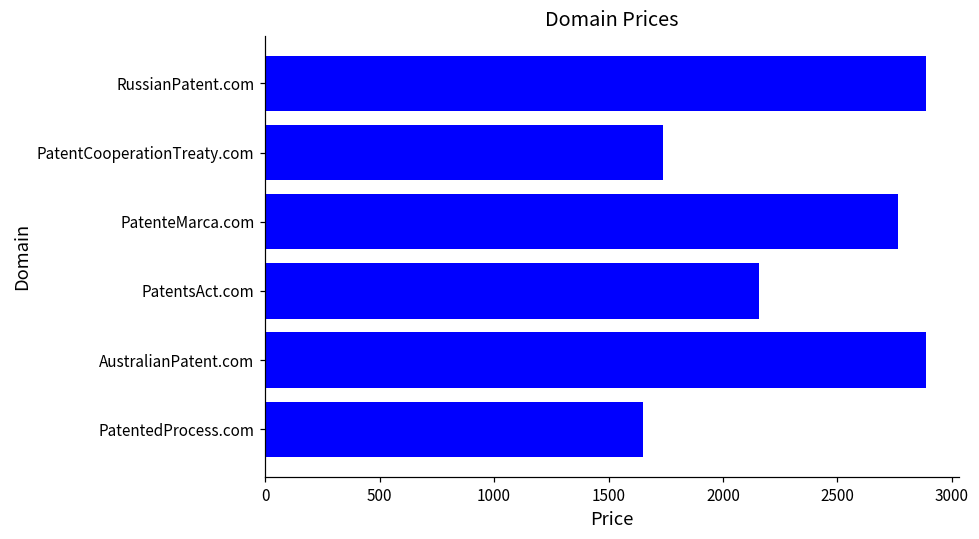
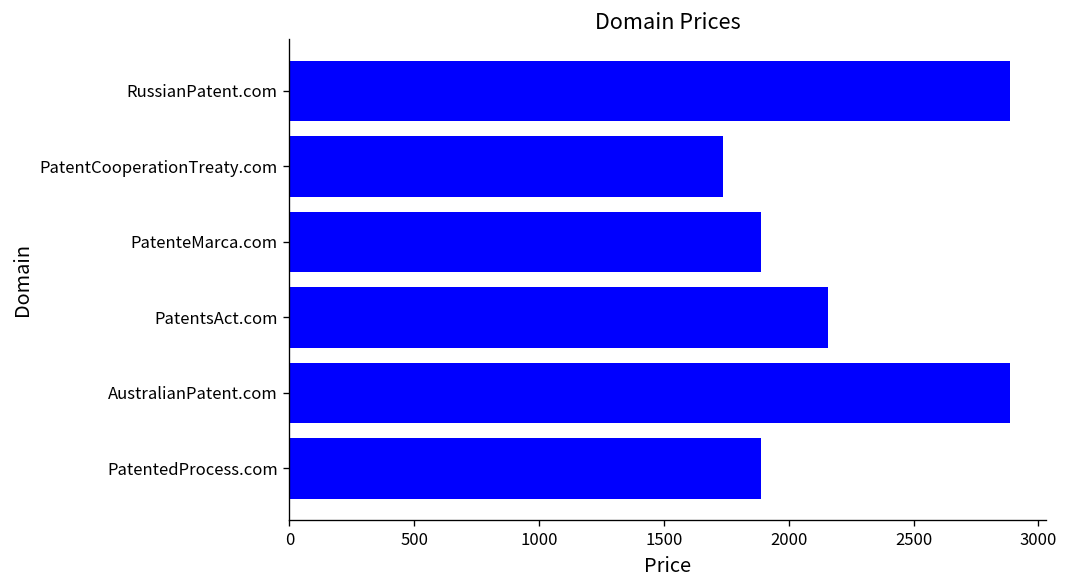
  {
    "RussianPatent.com": 2890,
    "PatentCooperationTreaty.com": 1740,
-   "PatenteMarca.com": 2770,
+   "PatenteMarca.com": 1890,
    "PatentsAct.com": 2160,
    "AustralianPatent.com": 2890,
-   "PatentedProcess.com": 1650
+   "PatentedProcess.com": 1890
  }
